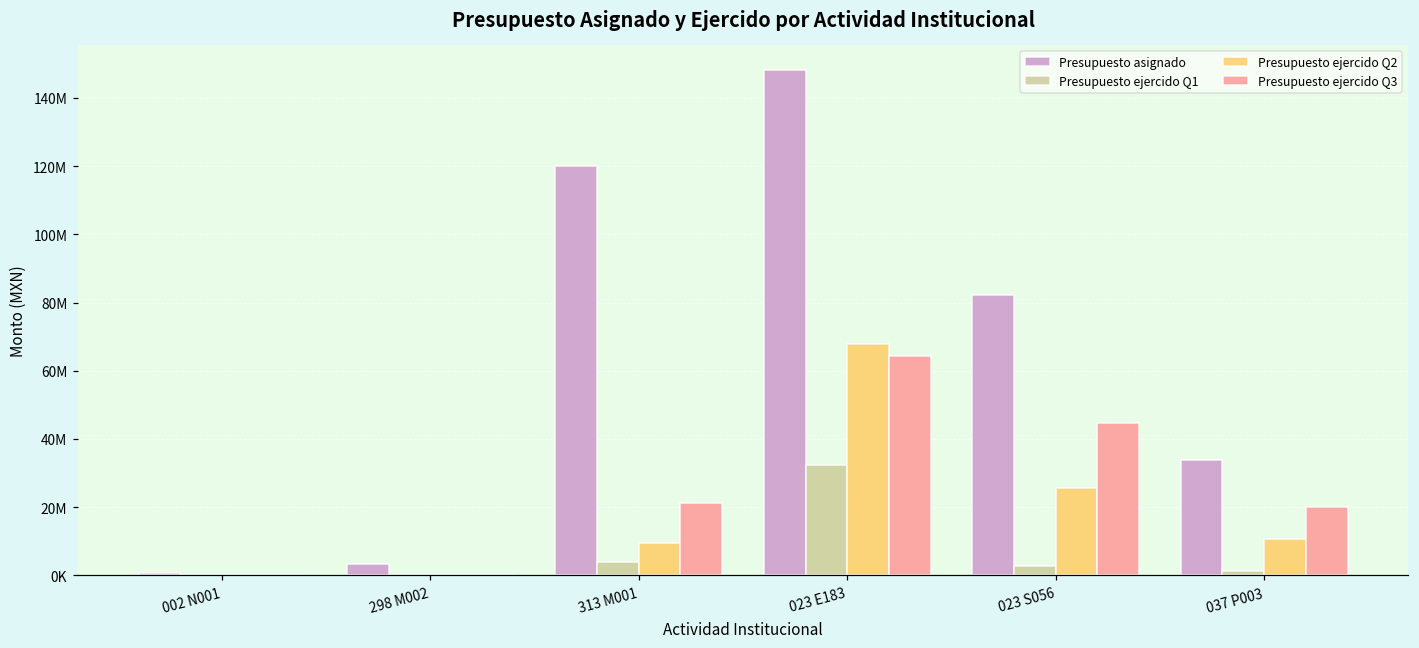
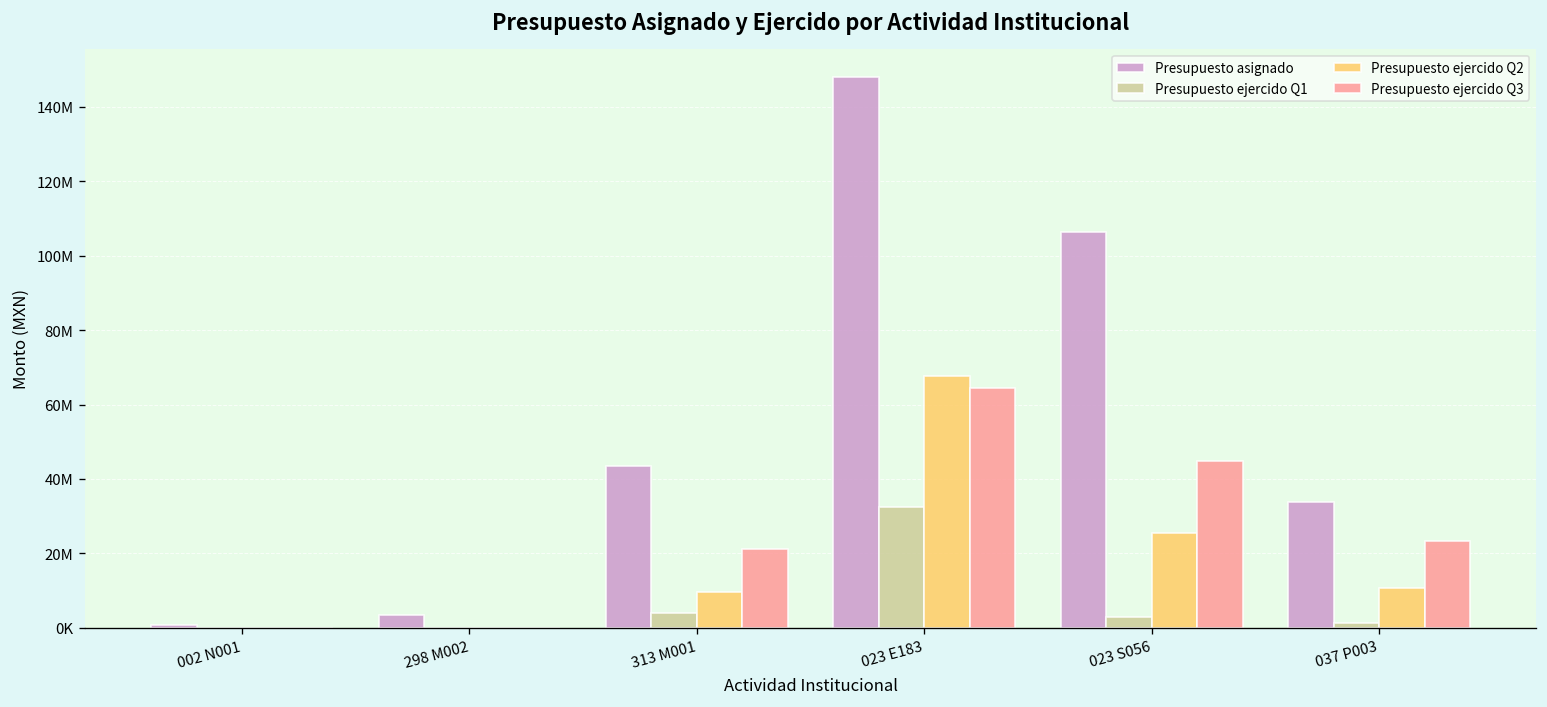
  {
    "Presupuesto asignado": {
      "298 M002": 3000000,
-     "313 M001": 120000000,
+     "313 M001": 43000000,
      "023 E183": 148000000,
-     "023 S056": 82000000,
+     "023 S056": 106000000,
      "037 P003": 34000000
    },
    "Presupuesto ejercido Q1": {
      "002 N001": 0,
      "298 M002": 0,
      "313 M001": 4000000,
      "023 E183": 32000000,
      "023 S056": 3000000,
      "037 P003": 1000000
    },
    "Presupuesto ejercido Q2": {
      "002 N001": 0,
      "298 M002": 0,
      "313 M001": 10000000,
      "023 E183": 68000000,
      "023 S056": 25000000,
      "037 P003": 11000000
    },
    "Presupuesto ejercido Q3": {
      "002 N001": 0,
      "298 M002": 0,
      "313 M001": 21000000,
      "023 E183": 64000000,
      "023 S056": 45000000,
-     "037 P003": 20000000
+     "037 P003": 23000000
    }
  }
